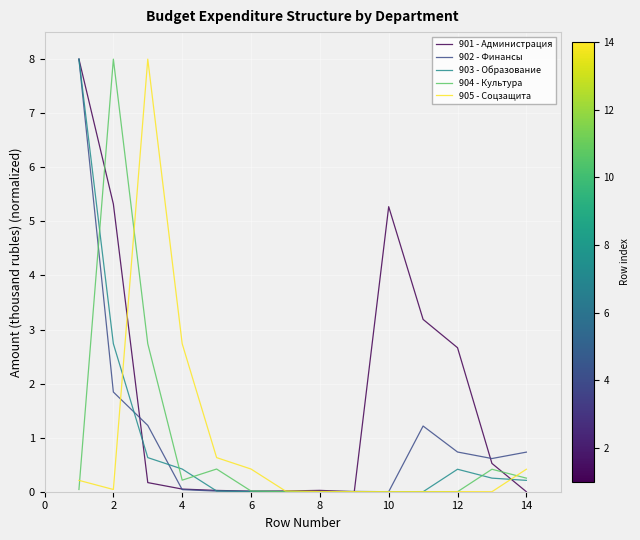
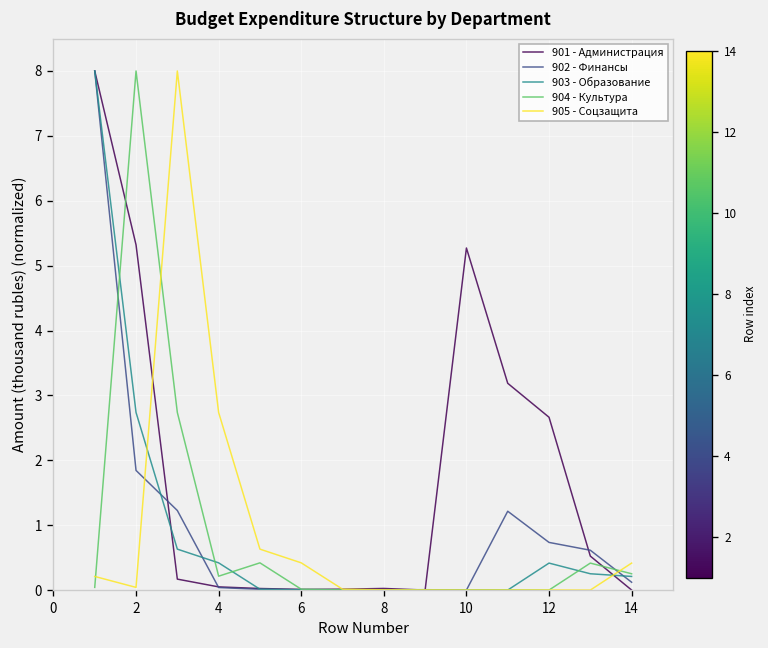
  {
    "901 - Администрация": {
      "2": 5.3,
      "10": 5.3,
      "12": 2.7,
      "14": 0.0
    },
    "902 - Финансы": {
      "2": 1.8,
      "12": 0.7,
-     "14": 0.7
+     "14": 0.1
    },
    "903 - Образование": {
      "2": 2.7,
      "4": 0.4,
      "12": 0.4
    },
    "904 - Культура": {
      "2": 8.0,
      "4": 0.2
    },
    "905 - Соцзащита": {
      "2": 0.0,
      "4": 2.7,
      "6": 0.4,
      "14": 0.4
    }
  }
